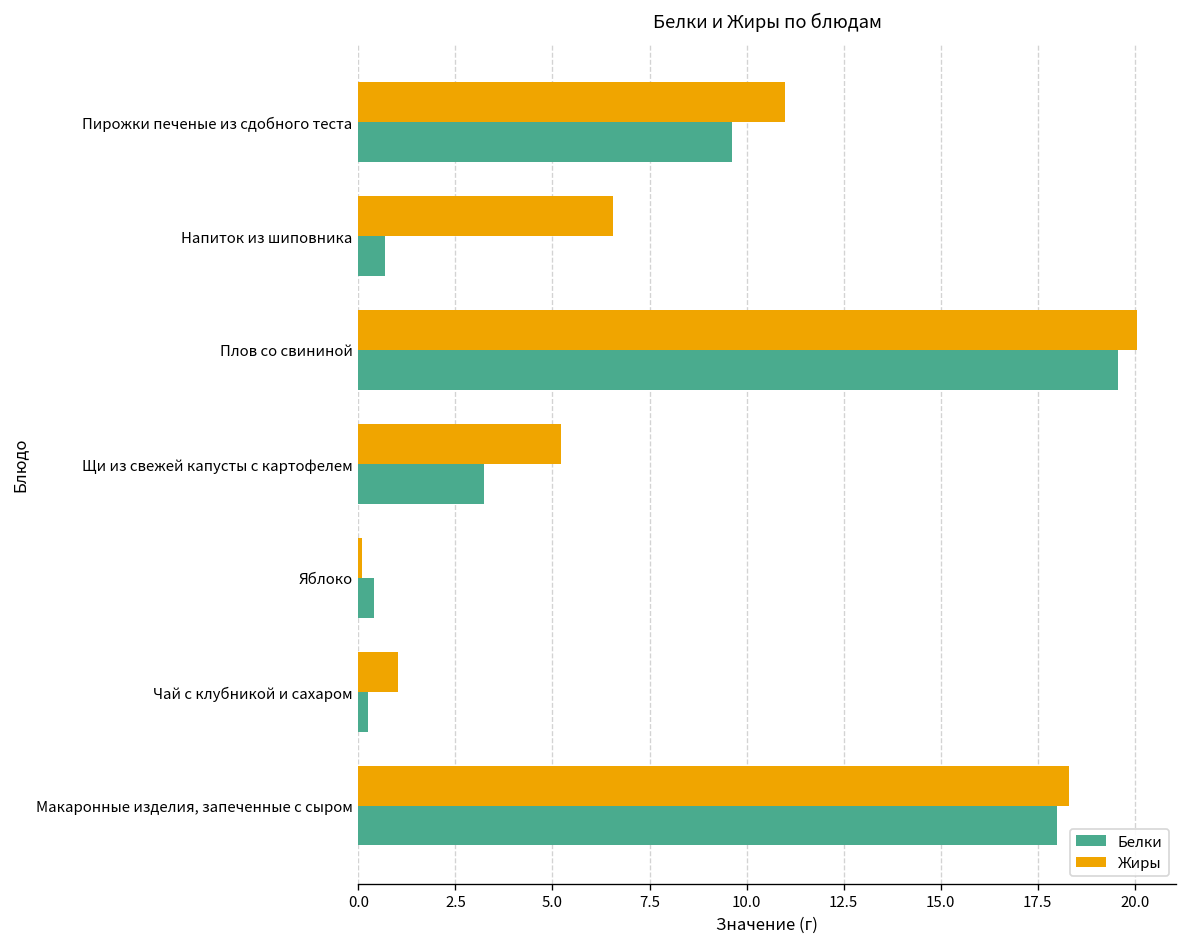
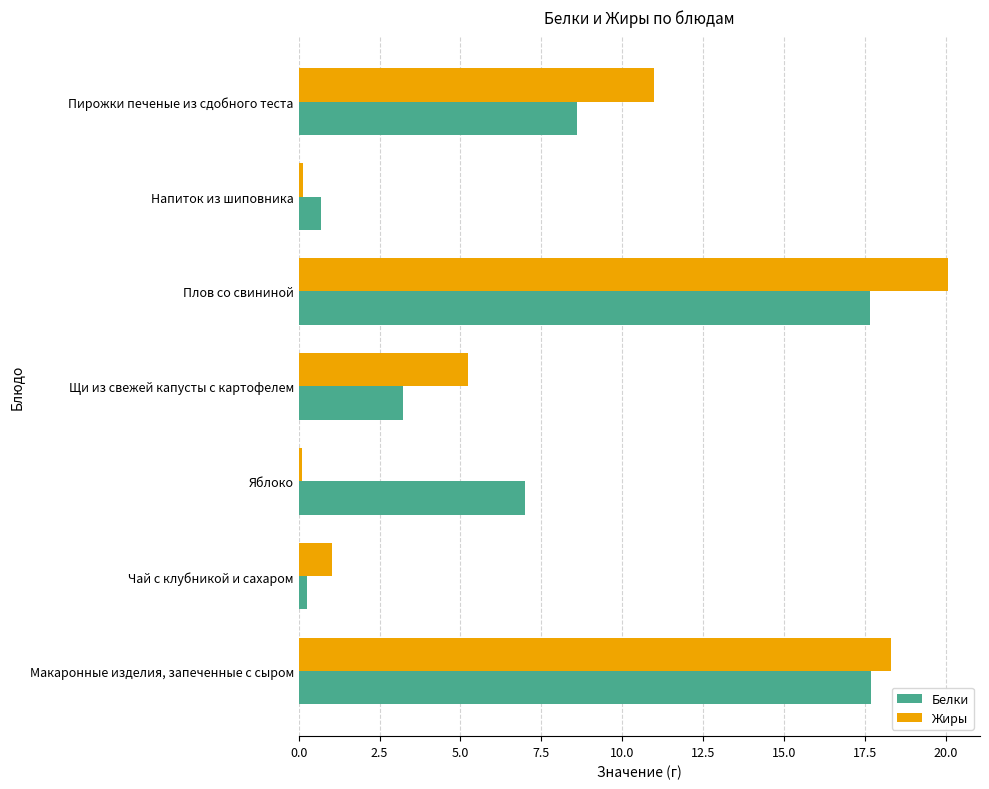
  {
    "Белки": {
-     "Пирожки печеные из сдобного теста": 9.6,
+     "Пирожки печеные из сдобного теста": 8.6,
      "Напиток из шиповника": 0.7,
-     "Плов со свининой": 19.6,
+     "Плов со свининой": 17.7,
      "Щи из свежей капусты с картофелем": 3.2,
-     "Яблоко": 0.4,
+     "Яблоко": 7.0,
      "Чай с клубникой и сахаром": 0.3,
-     "Макаронные изделия, запеченные с сыром": 18.0
+     "Макаронные изделия, запеченные с сыром": 17.7
    },
    "Жиры": {
      "Пирожки печеные из сдобного теста": 11.0,
-     "Напиток из шиповника": 6.6,
+     "Напиток из шиповника": 0.1,
      "Плов со свининой": 20.1,
      "Щи из свежей капусты с картофелем": 5.2,
      "Яблоко": 0.1,
      "Чай с клубникой и сахаром": 1.0,
      "Макаронные изделия, запеченные с сыром": 18.3
    }
  }
